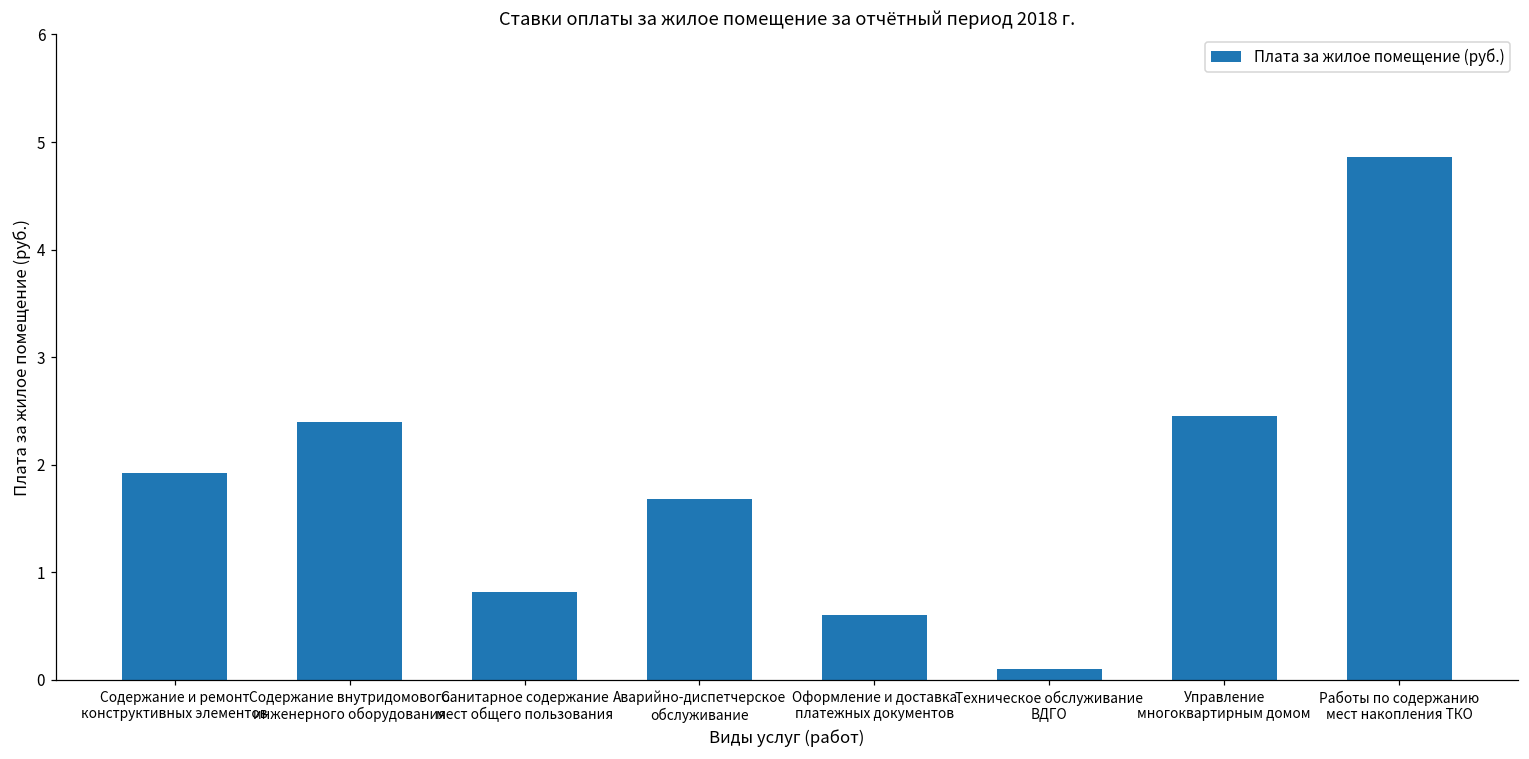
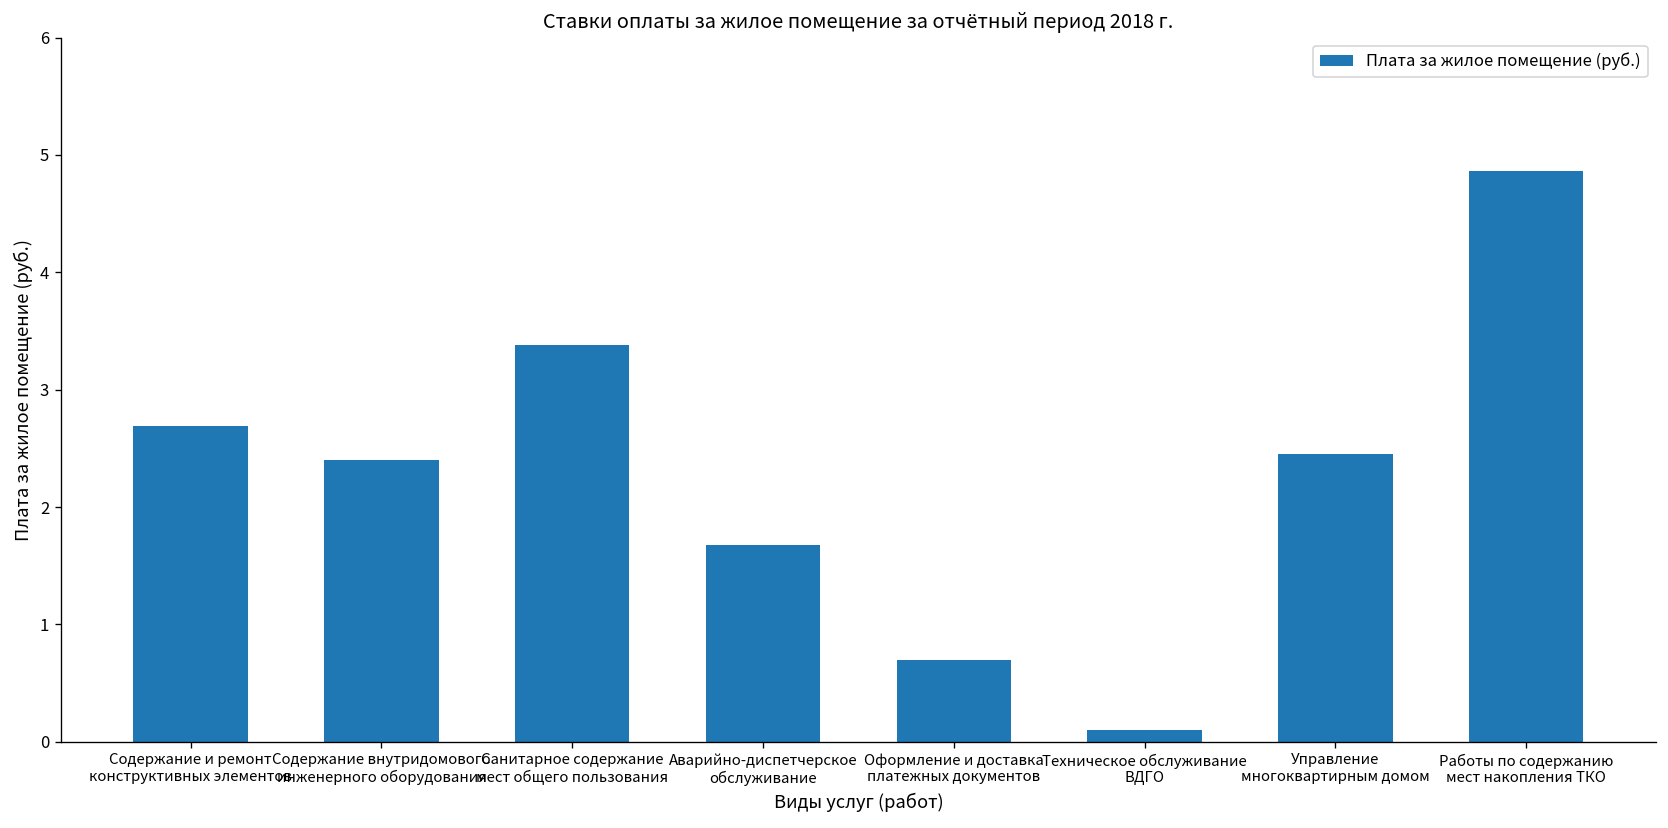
  {
-   "Содержание и ремонт конструктивных элементов": 1.9,
+   "Содержание и ремонт конструктивных элементов": 2.7,
    "Содержание внутридомового инженерного оборудования": 2.4,
-   "Санитарное содержание мест общего пользования": 0.8,
+   "Санитарное содержание мест общего пользования": 3.4,
    "Аварийно-диспетчерское обслуживание": 1.7,
-   "Оформление и доставка платежных документов": 0.6,
+   "Оформление и доставка платежных документов": 0.7,
    "Техническое обслуживание ВДГО": 0.1,
    "Управление многоквартирным домом": 2.5,
    "Работы по содержанию мест накопления ТКО": 4.9
  }
